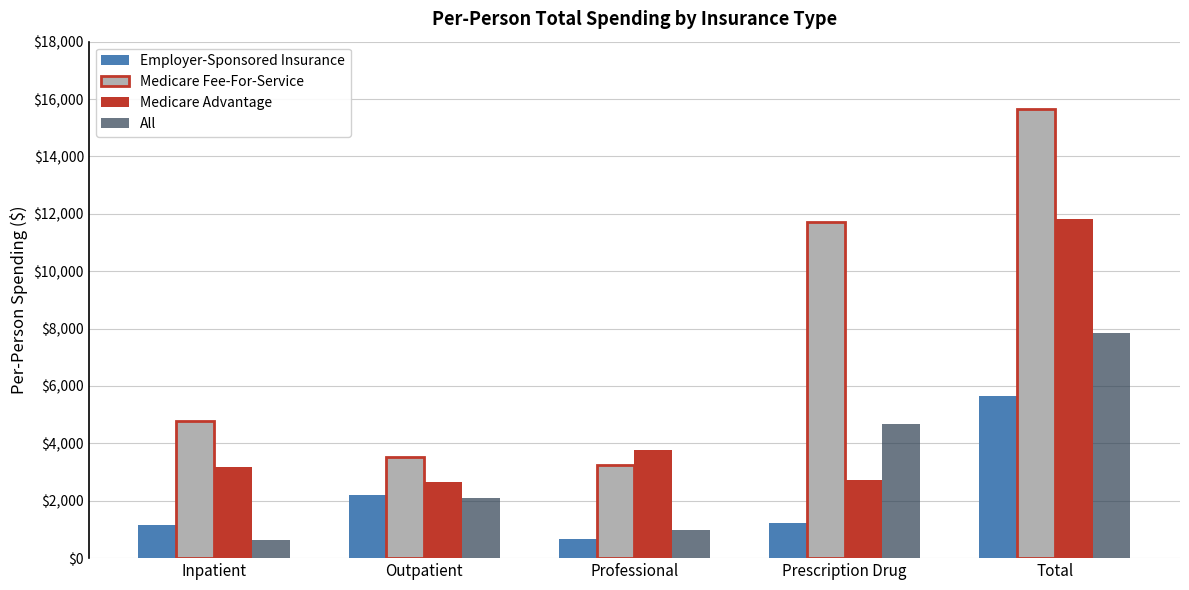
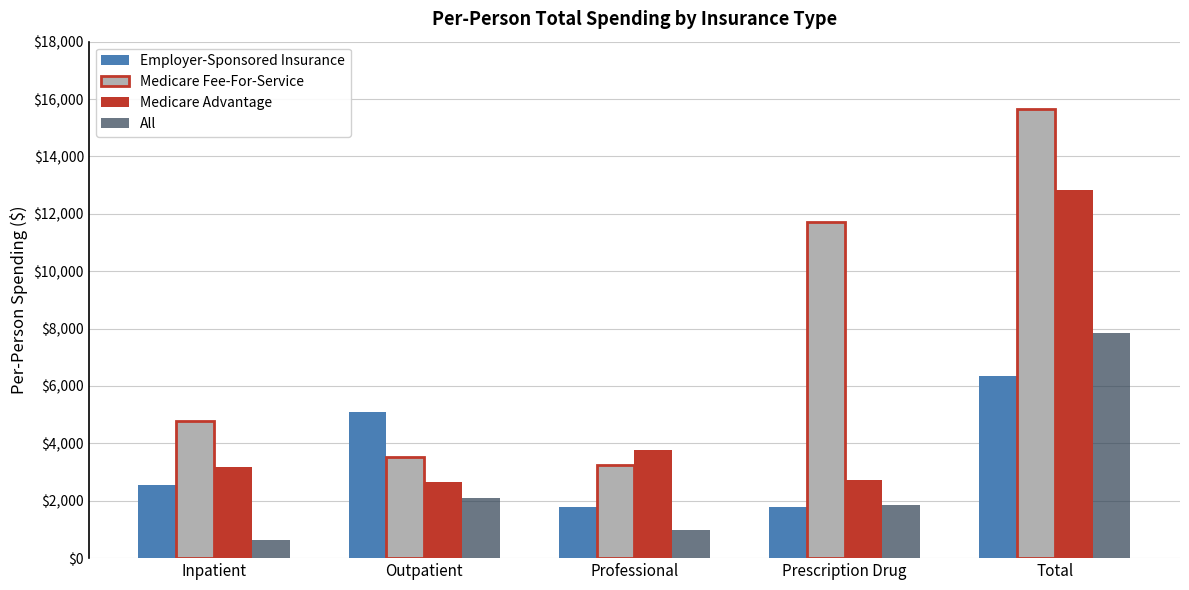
  {
    "Employer-Sponsored Insurance": {
-     "Inpatient": "$1,200",
-     "Outpatient": "$2,200",
-     "Professional": "$700",
-     "Prescription Drug": "$1,200",
-     "Total": "$5,600"
+     "Inpatient": "$2,500",
+     "Outpatient": "$5,100",
+     "Professional": "$1,800",
+     "Prescription Drug": "$1,800",
+     "Total": "$6,400"
    },
    "Medicare Fee-For-Service": {
      "Inpatient": "$4,800",
      "Outpatient": "$3,500",
      "Professional": "$3,200",
      "Prescription Drug": "$11,700",
      "Total": "$15,700"
    },
    "Medicare Advantage": {
      "Inpatient": "$3,200",
      "Outpatient": "$2,600",
      "Professional": "$3,800",
      "Prescription Drug": "$2,700",
-     "Total": "$11,800"
+     "Total": "$12,800"
    },
    "All": {
      "Inpatient": "$600",
      "Outpatient": "$2,100",
      "Professional": "$1,000",
-     "Prescription Drug": "$4,700",
+     "Prescription Drug": "$1,900",
      "Total": "$7,900"
    }
  }
